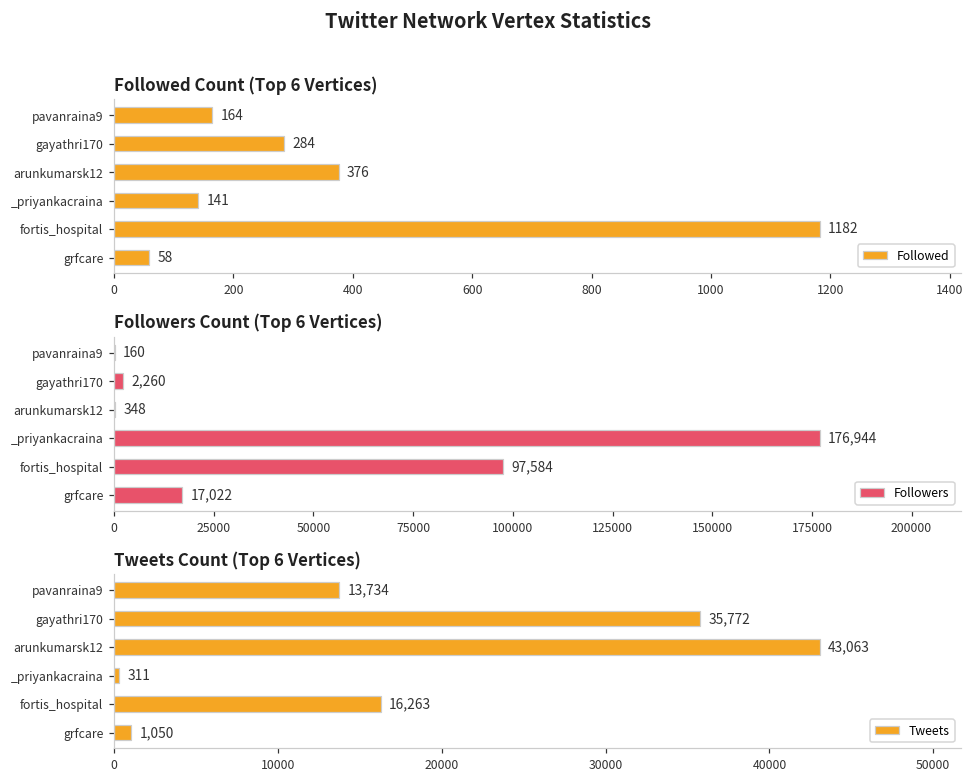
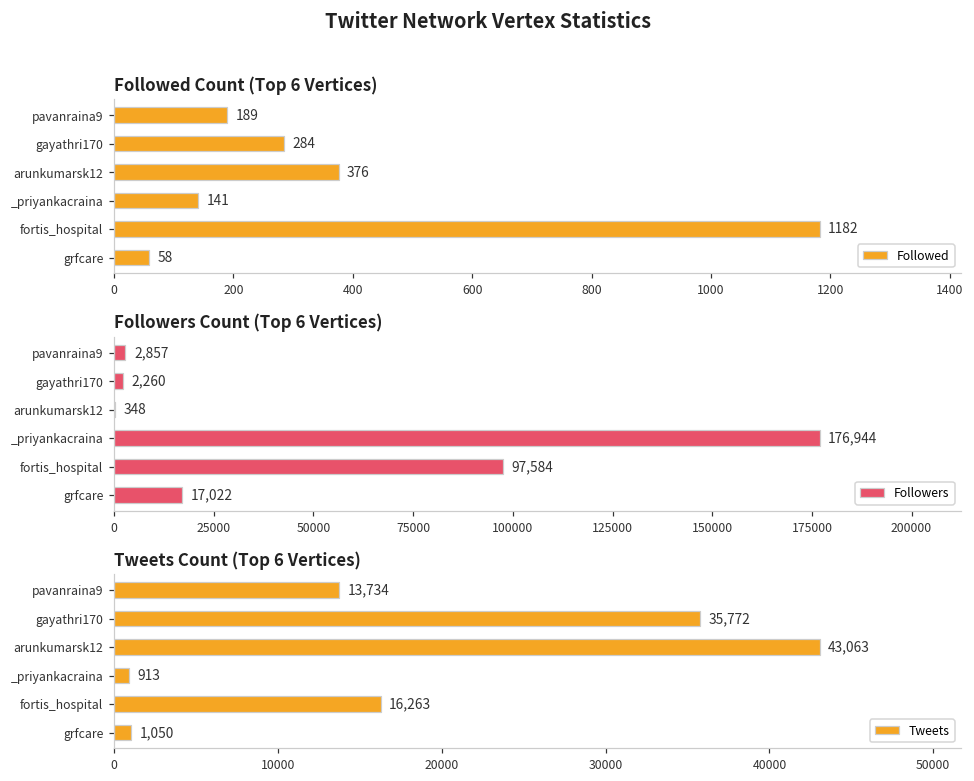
  {
    "Followed Count (Top 6 Vertices)": {
-     "pavanraina9": "164",
+     "pavanraina9": "189",
      "gayathri170": "284",
      "arunkumarsk12": "376",
      "_priyankacraina": "141",
      "fortis_hospital": "1182",
      "grfcare": "58"
    },
    "Followers Count (Top 6 Vertices)": {
-     "pavanraina9": "160",
+     "pavanraina9": "2,857",
      "gayathri170": "2,260",
      "arunkumarsk12": "348",
      "_priyankacraina": "176,944",
      "fortis_hospital": "97,584",
      "grfcare": "17,022"
    },
    "Tweets Count (Top 6 Vertices)": {
      "pavanraina9": "13,734",
      "gayathri170": "35,772",
      "arunkumarsk12": "43,063",
-     "_priyankacraina": "311",
+     "_priyankacraina": "913",
      "fortis_hospital": "16,263",
      "grfcare": "1,050"
    }
  }
